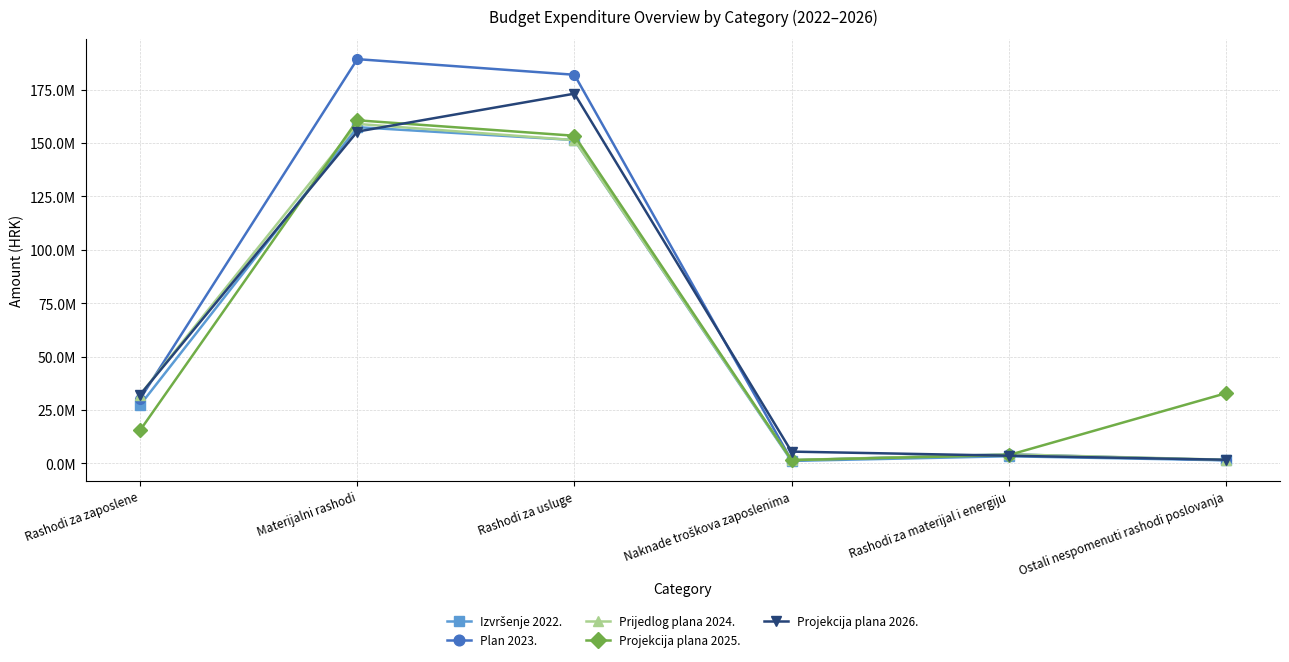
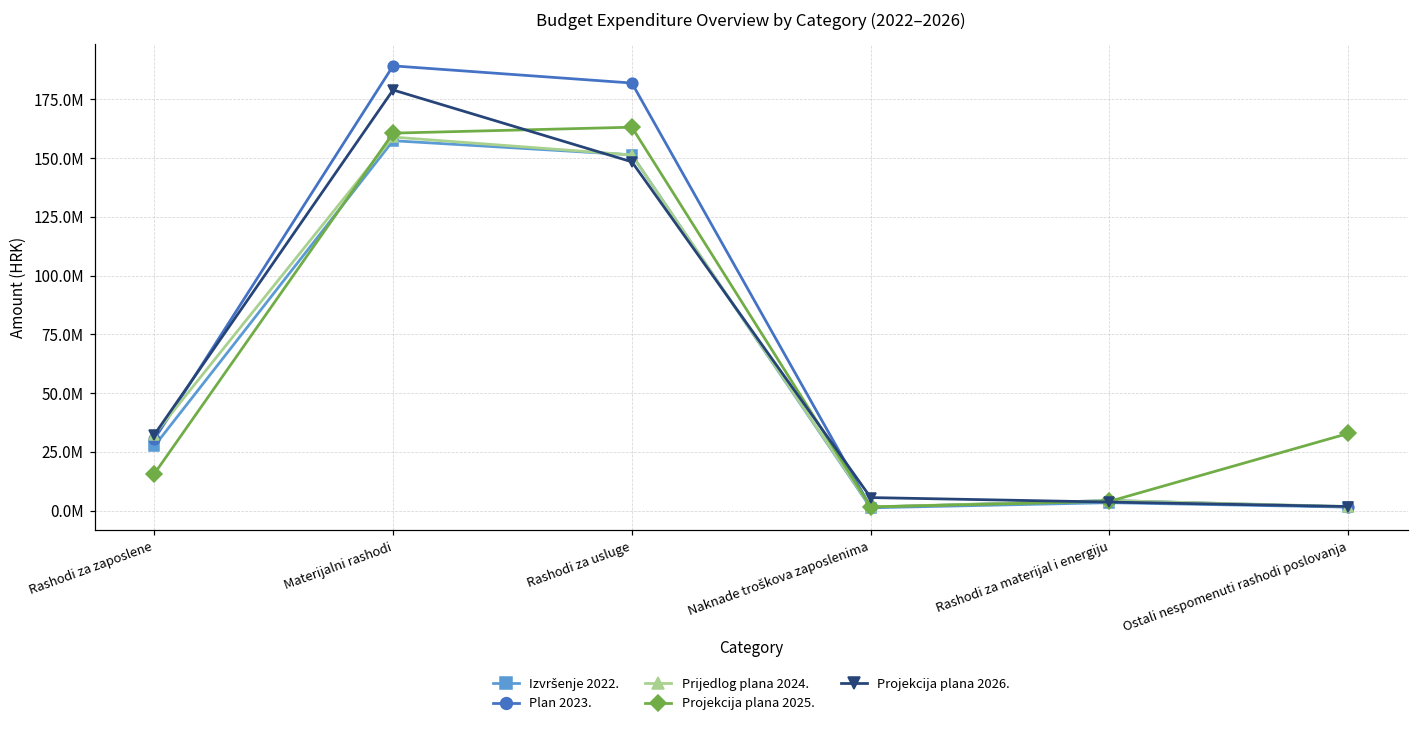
  {
    "Prijedlog plana 2024.": {
      "Materijalni rashodi": 159000000
    },
    "Projekcija plana 2025.": {
      "Rashodi za zaposlene": 16000000,
      "Materijalni rashodi": 161000000,
-     "Rashodi za usluge": 153000000,
+     "Rashodi za usluge": 163000000,
      "Ostali nespomenuti rashodi poslovanja": 33000000
    },
    "Projekcija plana 2026.": {
-     "Materijalni rashodi": 155000000,
-     "Rashodi za usluge": 173000000,
+     "Materijalni rashodi": 179000000,
+     "Rashodi za usluge": 148000000,
      "Naknade troškova zaposlenima": 6000000
    }
  }
